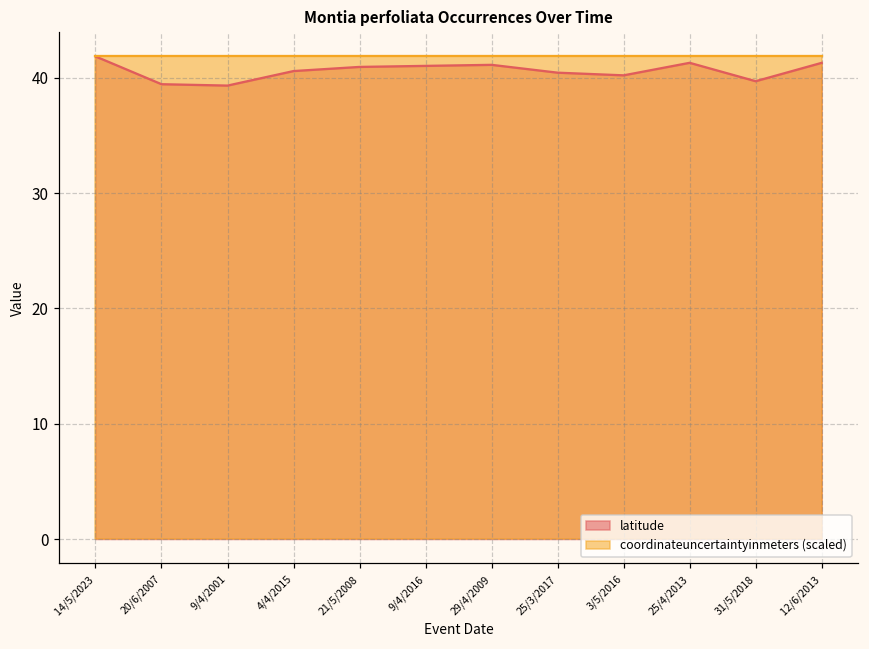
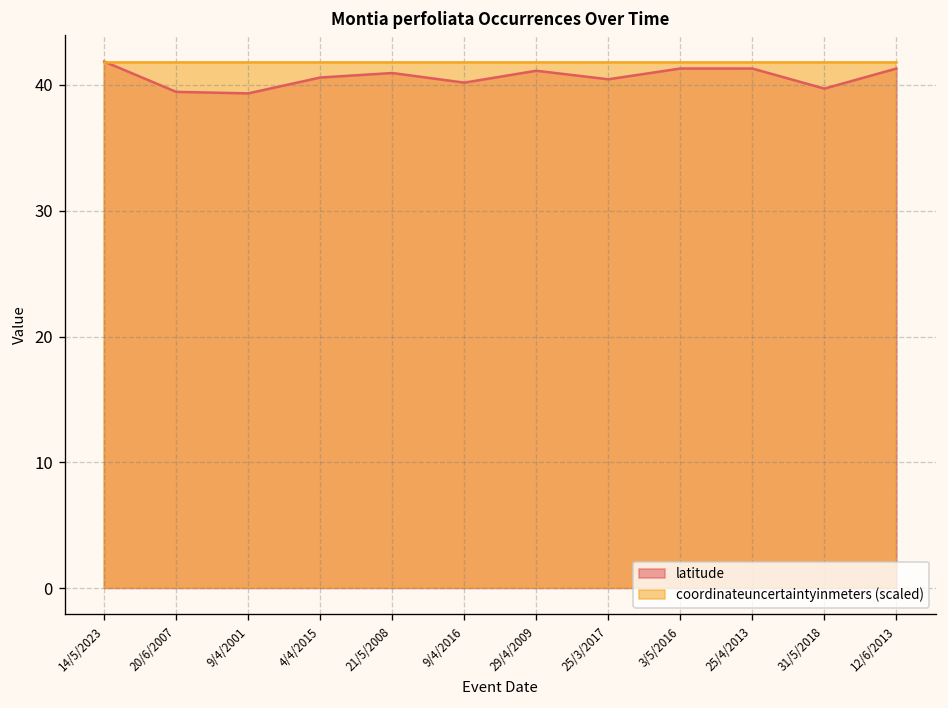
  {
    "latitude": {
      "20/6/2007": 39.5,
      "9/4/2001": 39.3,
      "4/4/2015": 40.6,
      "21/5/2008": 41.0,
-     "9/4/2016": 41.0,
+     "9/4/2016": 40.2,
      "29/4/2009": 41.1,
      "25/3/2017": 40.5,
-     "3/5/2016": 40.2,
+     "3/5/2016": 41.3,
      "25/4/2013": 41.3,
      "31/5/2018": 39.7,
      "12/6/2013": 41.3
    },
    "coordinateuncertaintyinmeters (scaled)": {
      "20/6/2007": 41.9,
      "9/4/2001": 41.9,
      "4/4/2015": 41.9,
      "21/5/2008": 41.9,
      "9/4/2016": 41.9,
      "29/4/2009": 41.9,
      "25/3/2017": 41.9,
      "3/5/2016": 41.9,
      "25/4/2013": 41.9,
      "31/5/2018": 41.9,
      "12/6/2013": 41.9
    }
  }
